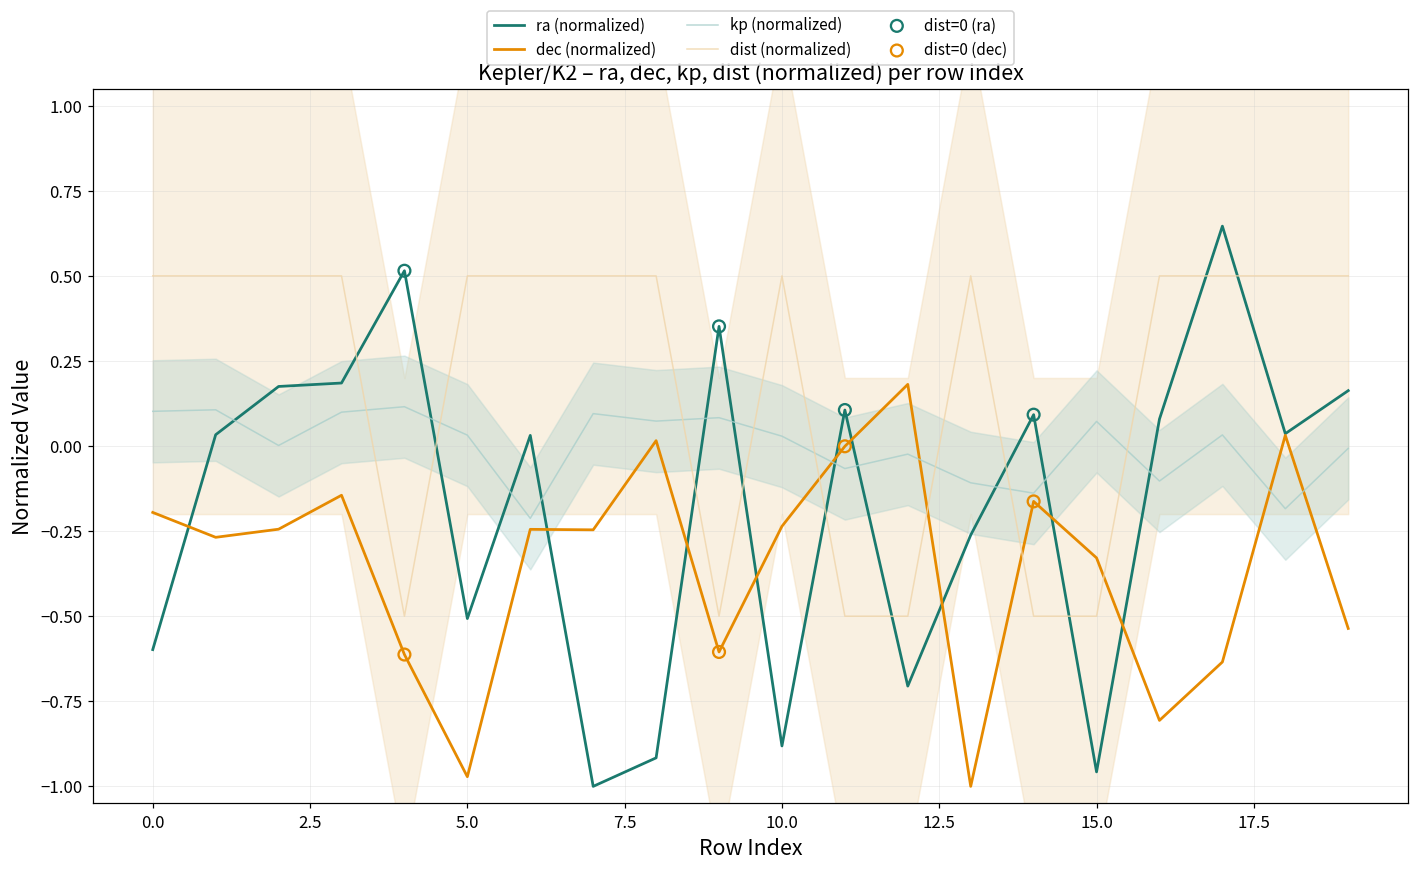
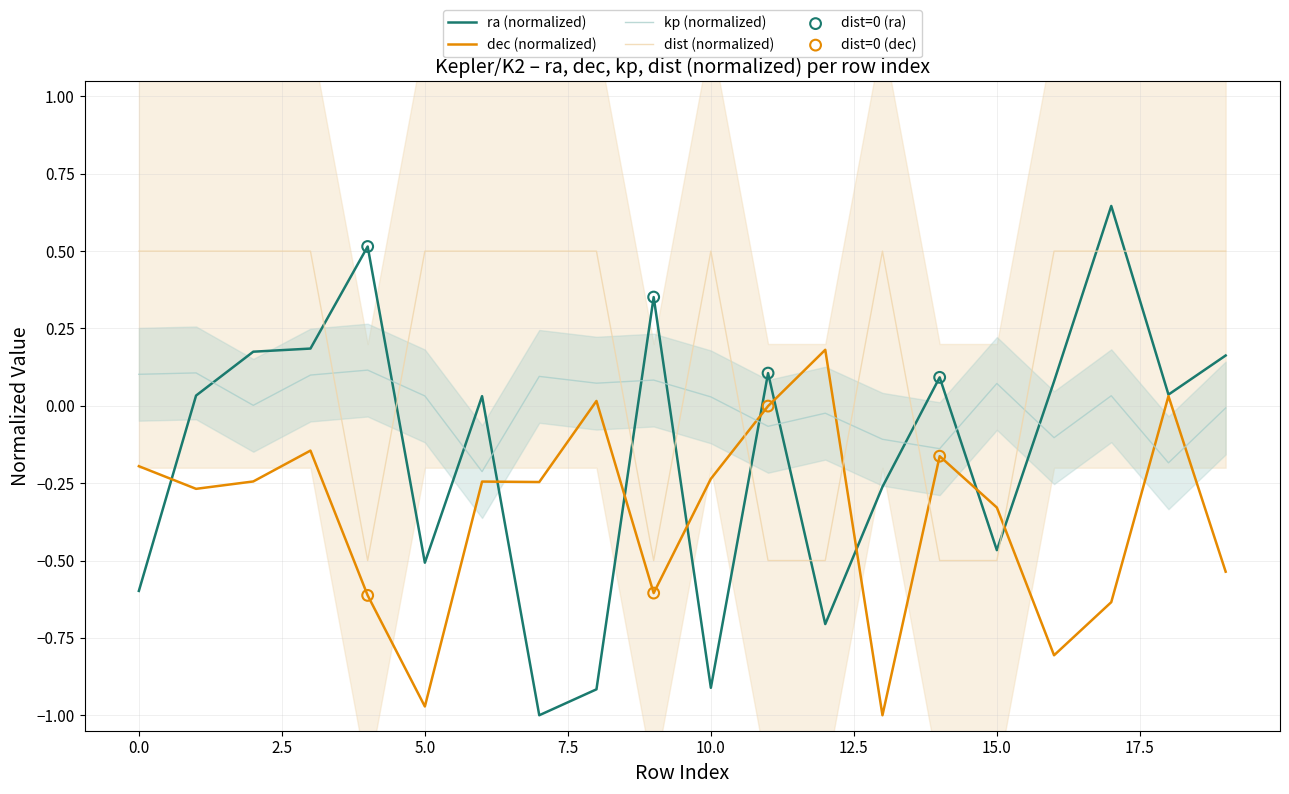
  {
    "ra (normalized)": {
      "0.0": -0.60,
      "5.0": -0.51,
-     "10.0": -0.88,
-     "15.0": -0.96
+     "10.0": -0.91,
+     "15.0": -0.47
    },
    "dec (normalized)": {
      "0.0": -0.20,
      "5.0": -0.97,
      "10.0": -0.24,
      "15.0": -0.33
    }
  }
